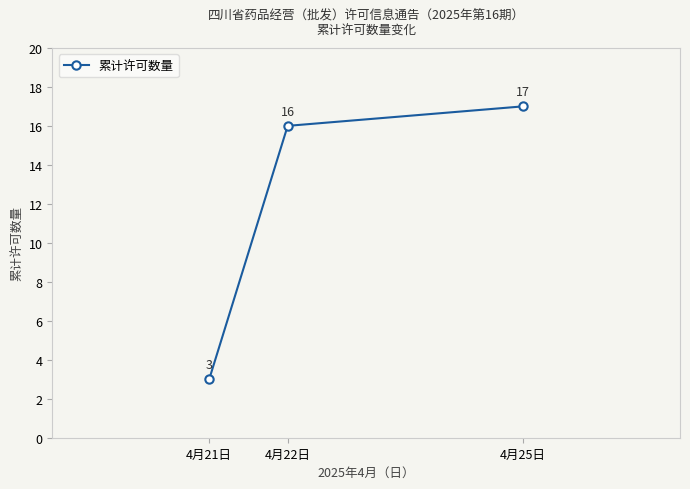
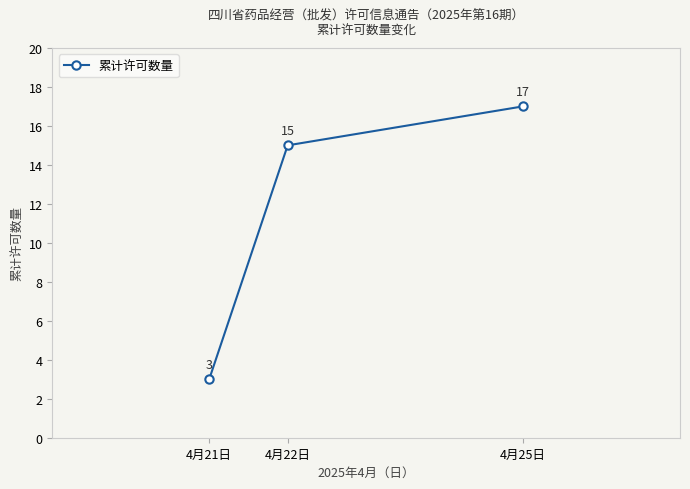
  {
    "4月21日": 3,
-   "4月22日": 16,
+   "4月22日": 15,
    "4月25日": 17
  }
